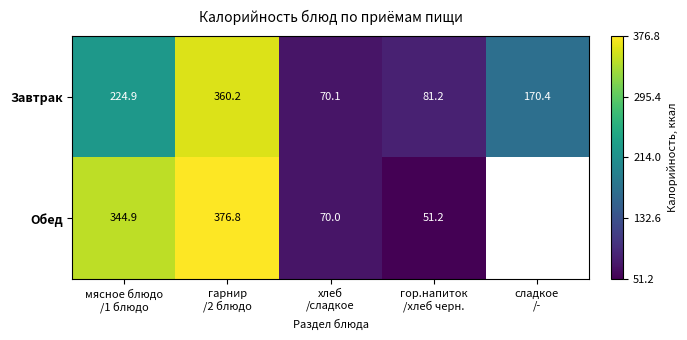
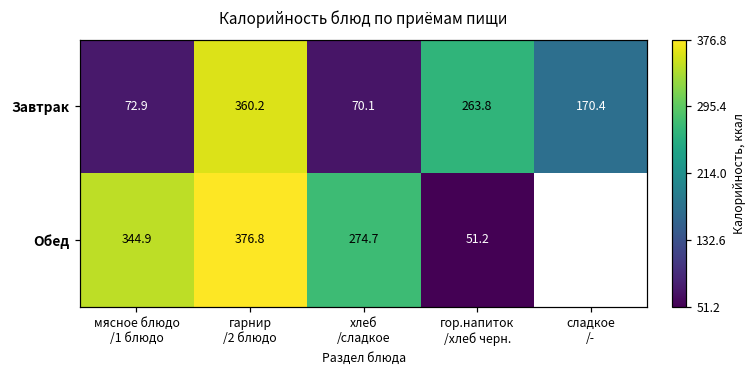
  {
    "Завтрак": {
-     "мясное блюдо /1 блюдо": 224.9,
+     "мясное блюдо /1 блюдо": 72.9,
      "гарнир /2 блюдо": 360.2,
      "хлеб /сладкое": 70.1,
-     "гор.напиток /хлеб черн.": 81.2,
+     "гор.напиток /хлеб черн.": 263.8,
      "сладкое /-": 170.4
    },
    "Обед": {
      "мясное блюдо /1 блюдо": 344.9,
      "гарнир /2 блюдо": 376.8,
-     "хлеб /сладкое": 70.0,
+     "хлеб /сладкое": 274.7,
      "гор.напиток /хлеб черн.": 51.2
    }
  }
